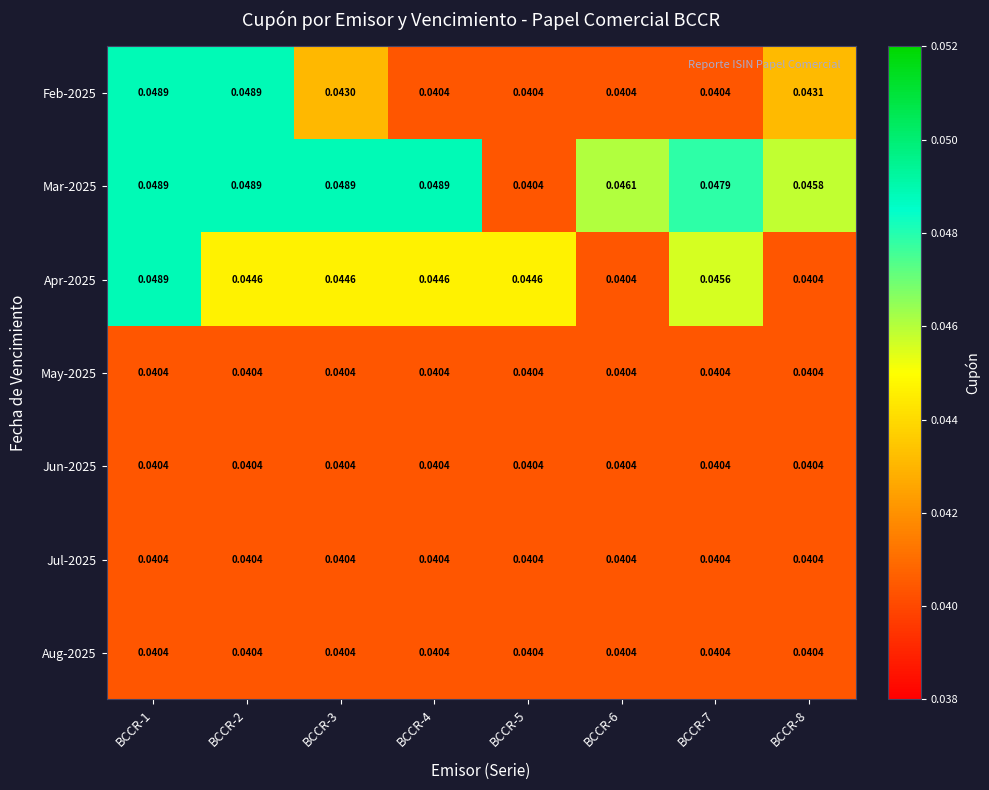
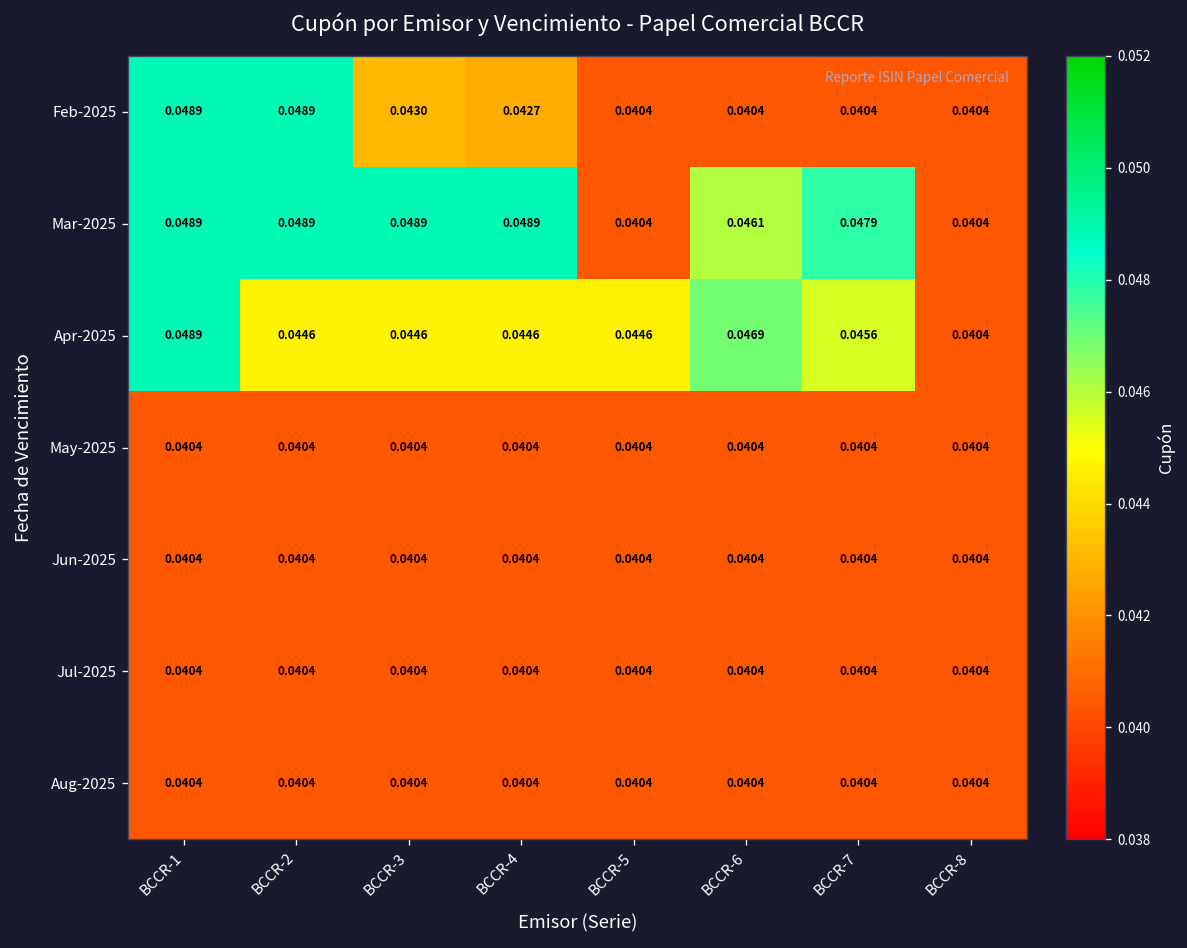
  {
    "Feb-2025": {
      "BCCR-1": 0.0489,
      "BCCR-2": 0.0489,
      "BCCR-3": 0.0430,
-     "BCCR-4": 0.0404,
+     "BCCR-4": 0.0427,
      "BCCR-5": 0.0404,
      "BCCR-6": 0.0404,
      "BCCR-7": 0.0404,
-     "BCCR-8": 0.0431
+     "BCCR-8": 0.0404
    },
    "Mar-2025": {
      "BCCR-1": 0.0489,
      "BCCR-2": 0.0489,
      "BCCR-3": 0.0489,
      "BCCR-4": 0.0489,
      "BCCR-5": 0.0404,
      "BCCR-6": 0.0461,
      "BCCR-7": 0.0479,
-     "BCCR-8": 0.0458
+     "BCCR-8": 0.0404
    },
    "Apr-2025": {
      "BCCR-1": 0.0489,
      "BCCR-2": 0.0446,
      "BCCR-3": 0.0446,
      "BCCR-4": 0.0446,
      "BCCR-5": 0.0446,
-     "BCCR-6": 0.0404,
+     "BCCR-6": 0.0469,
      "BCCR-7": 0.0456,
      "BCCR-8": 0.0404
    },
    "May-2025": {
      "BCCR-1": 0.0404,
      "BCCR-2": 0.0404,
      "BCCR-3": 0.0404,
      "BCCR-4": 0.0404,
      "BCCR-5": 0.0404,
      "BCCR-6": 0.0404,
      "BCCR-7": 0.0404,
      "BCCR-8": 0.0404
    },
    "Jun-2025": {
      "BCCR-1": 0.0404,
      "BCCR-2": 0.0404,
      "BCCR-3": 0.0404,
      "BCCR-4": 0.0404,
      "BCCR-5": 0.0404,
      "BCCR-6": 0.0404,
      "BCCR-7": 0.0404,
      "BCCR-8": 0.0404
    },
    "Jul-2025": {
      "BCCR-1": 0.0404,
      "BCCR-2": 0.0404,
      "BCCR-3": 0.0404,
      "BCCR-4": 0.0404,
      "BCCR-5": 0.0404,
      "BCCR-6": 0.0404,
      "BCCR-7": 0.0404,
      "BCCR-8": 0.0404
    },
    "Aug-2025": {
      "BCCR-1": 0.0404,
      "BCCR-2": 0.0404,
      "BCCR-3": 0.0404,
      "BCCR-4": 0.0404,
      "BCCR-5": 0.0404,
      "BCCR-6": 0.0404,
      "BCCR-7": 0.0404,
      "BCCR-8": 0.0404
    }
  }
